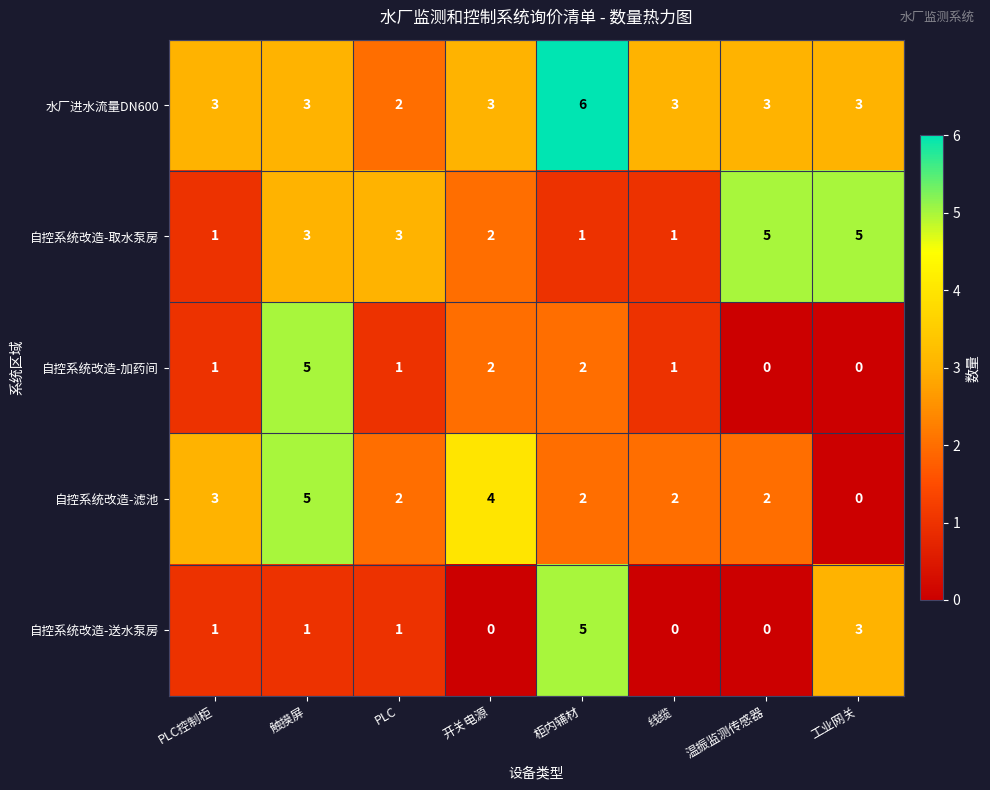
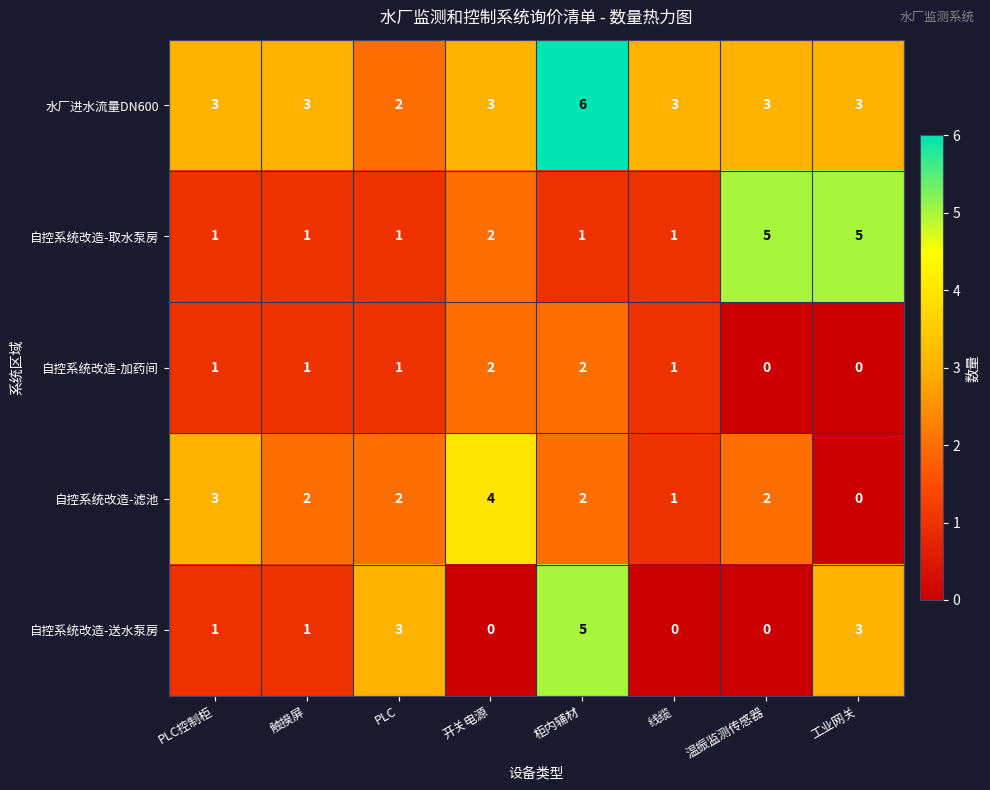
  {
    "水厂进水流量DN600": {
      "PLC控制柜": 3,
      "触摸屏": 3,
      "PLC": 2,
      "开关电源": 3,
      "柜内辅材": 6,
      "线缆": 3,
      "温振监测传感器": 3,
      "工业网关": 3
    },
    "自控系统改造-取水泵房": {
      "PLC控制柜": 1,
-     "触摸屏": 3,
-     "PLC": 3,
+     "触摸屏": 1,
+     "PLC": 1,
      "开关电源": 2,
      "柜内辅材": 1,
      "线缆": 1,
      "温振监测传感器": 5,
      "工业网关": 5
    },
    "自控系统改造-加药间": {
      "PLC控制柜": 1,
-     "触摸屏": 5,
+     "触摸屏": 1,
      "PLC": 1,
      "开关电源": 2,
      "柜内辅材": 2,
      "线缆": 1,
      "温振监测传感器": 0,
      "工业网关": 0
    },
    "自控系统改造-滤池": {
      "PLC控制柜": 3,
-     "触摸屏": 5,
+     "触摸屏": 2,
      "PLC": 2,
      "开关电源": 4,
      "柜内辅材": 2,
-     "线缆": 2,
+     "线缆": 1,
      "温振监测传感器": 2,
      "工业网关": 0
    },
    "自控系统改造-送水泵房": {
      "PLC控制柜": 1,
      "触摸屏": 1,
-     "PLC": 1,
+     "PLC": 3,
      "开关电源": 0,
      "柜内辅材": 5,
      "线缆": 0,
      "温振监测传感器": 0,
      "工业网关": 3
    }
  }
